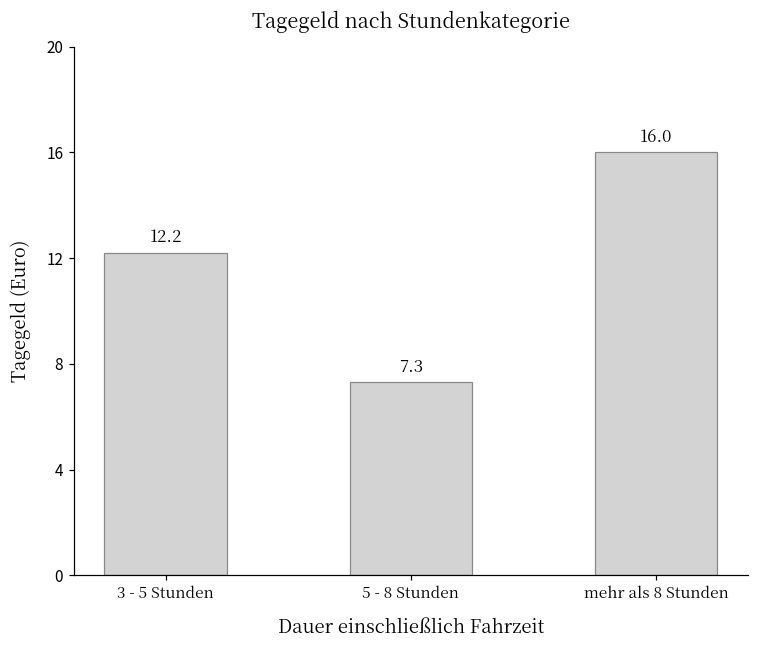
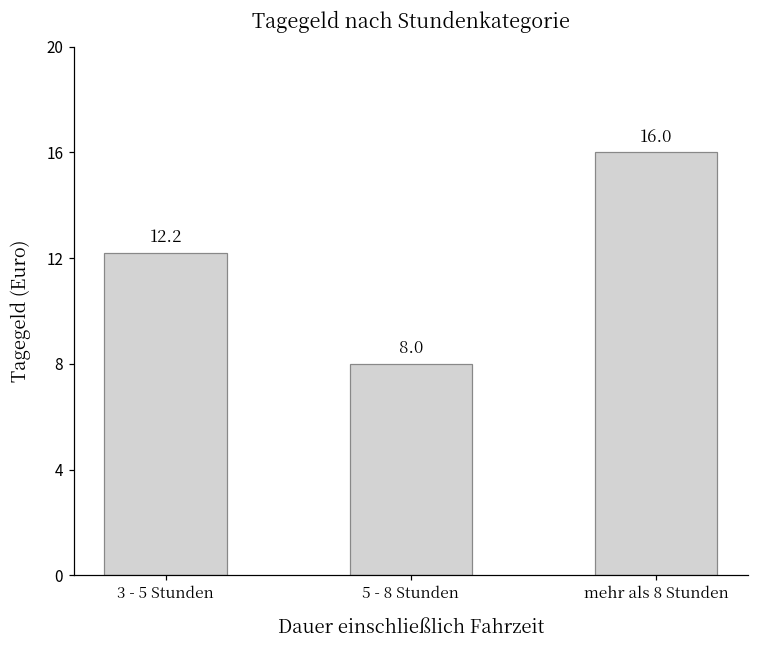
  {
    "3 - 5 Stunden": 12.2,
-   "5 - 8 Stunden": 7.3,
+   "5 - 8 Stunden": 8.0,
    "mehr als 8 Stunden": 16.0
  }
